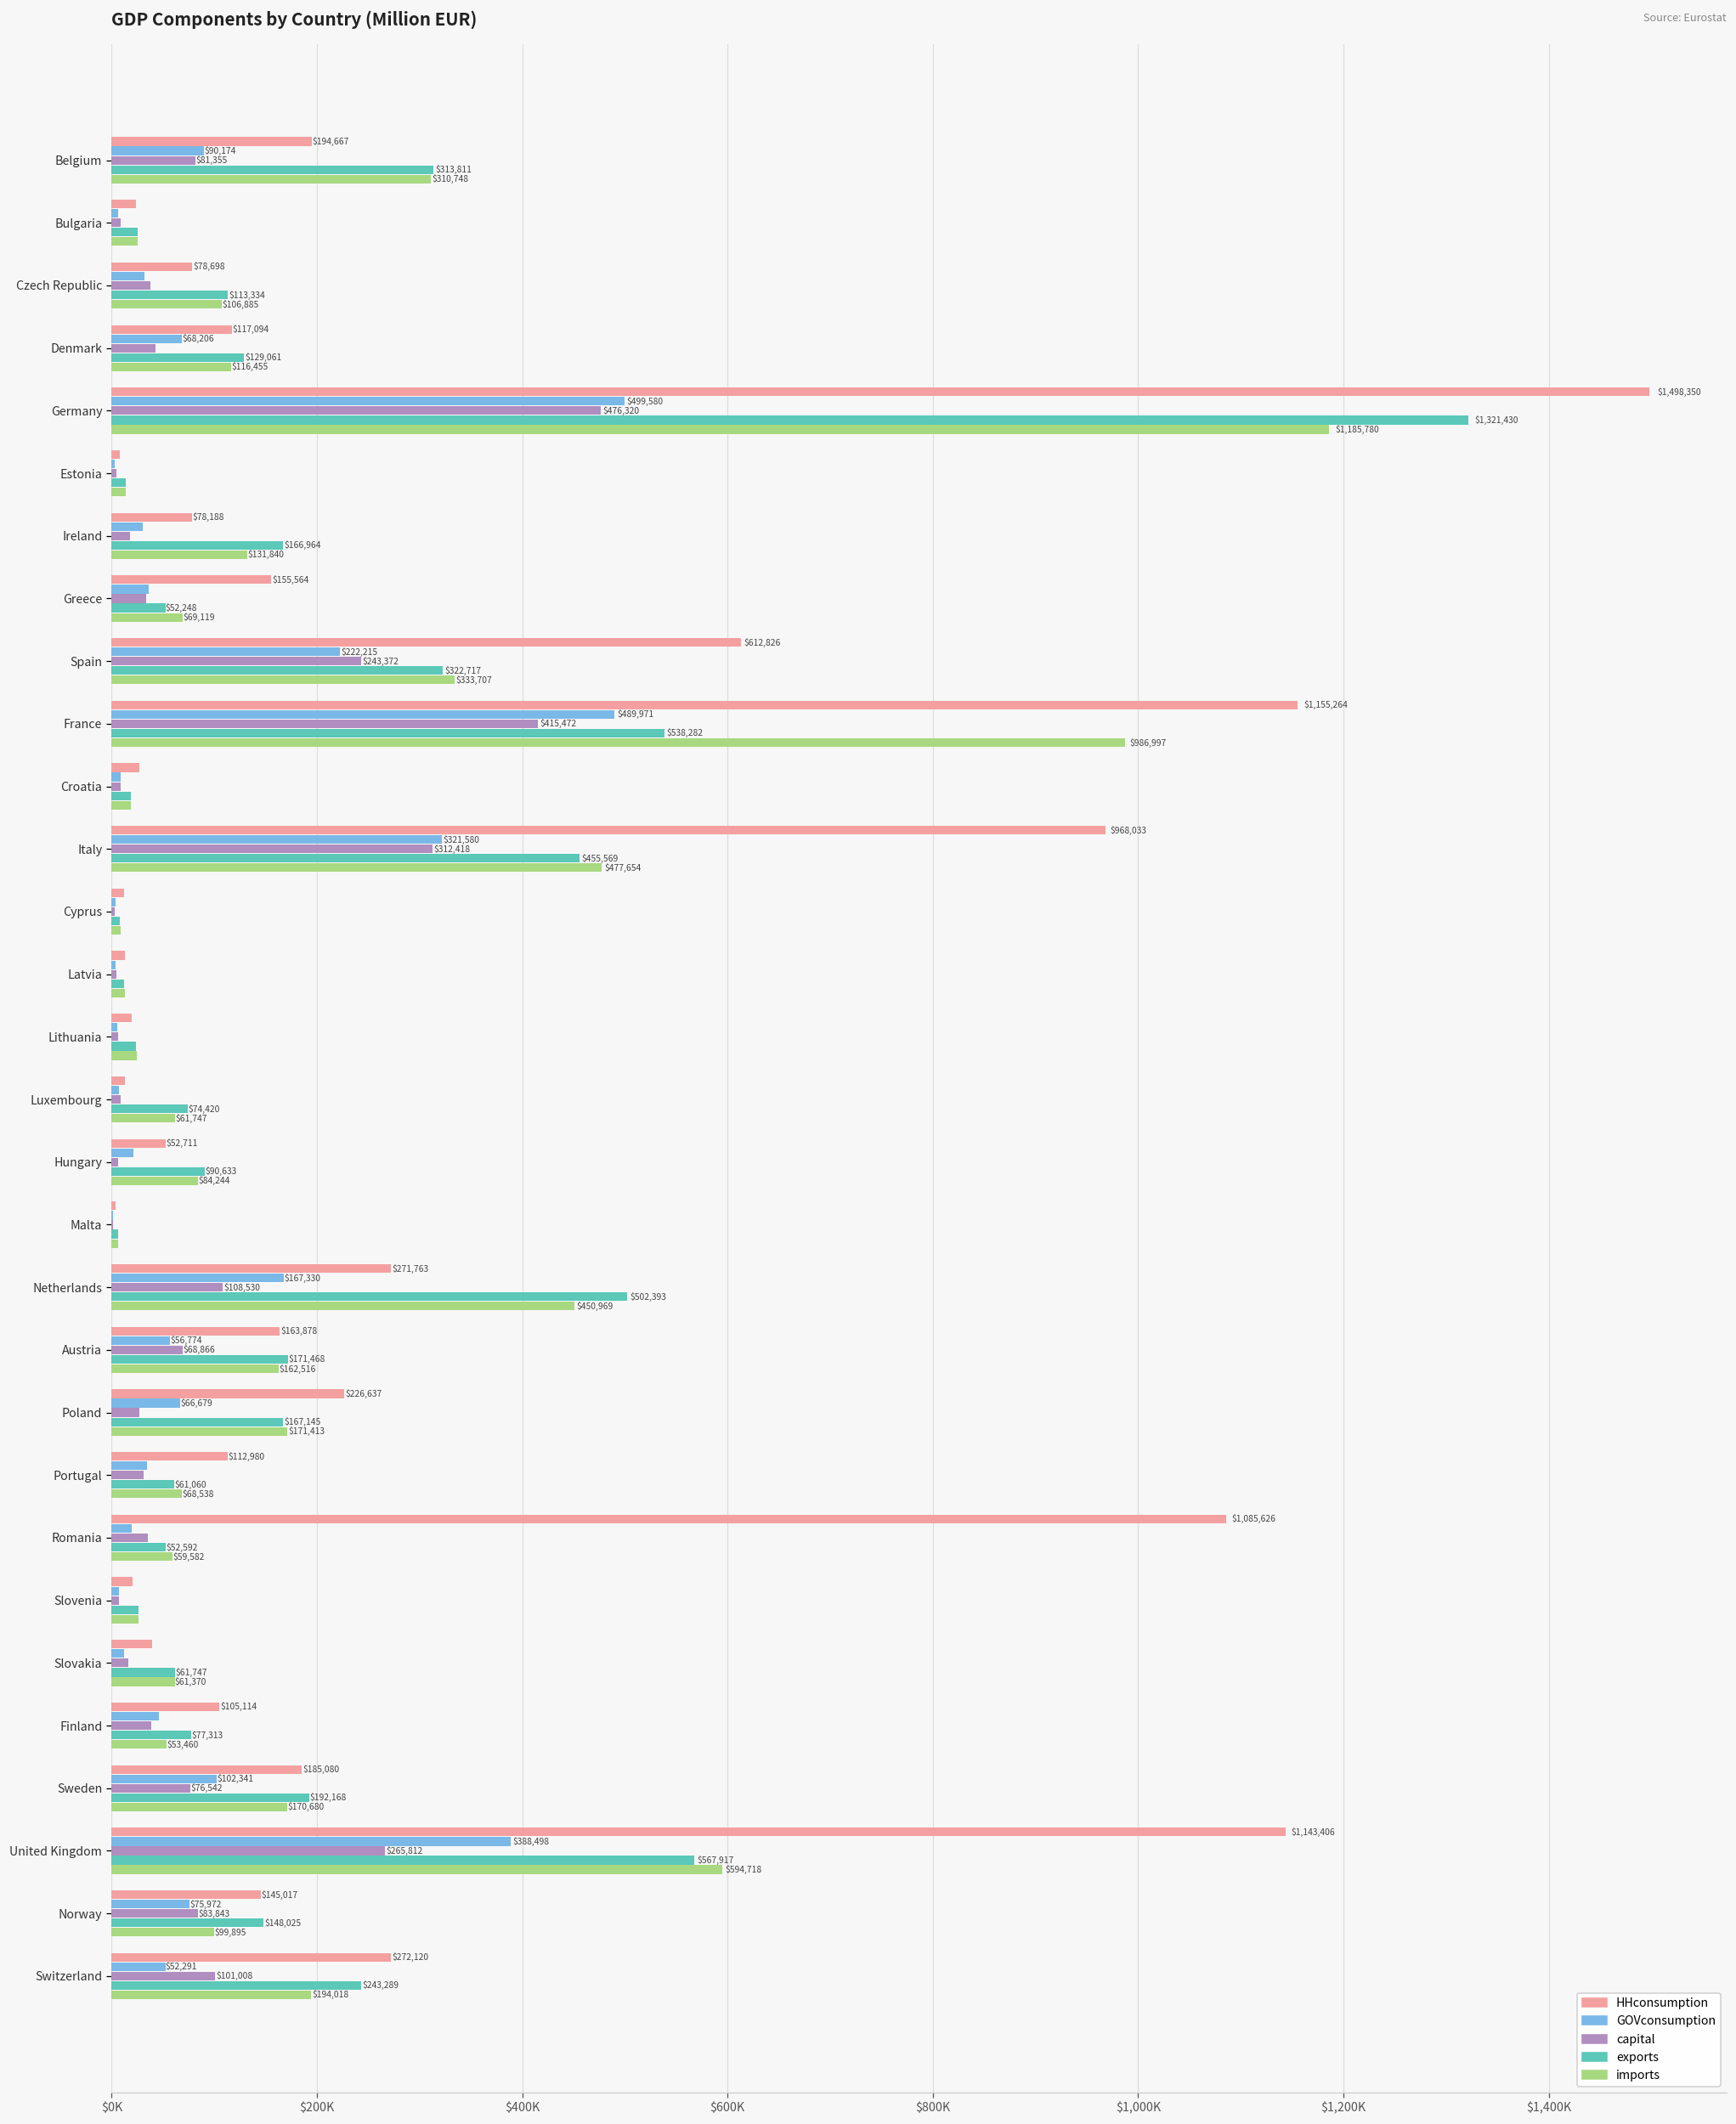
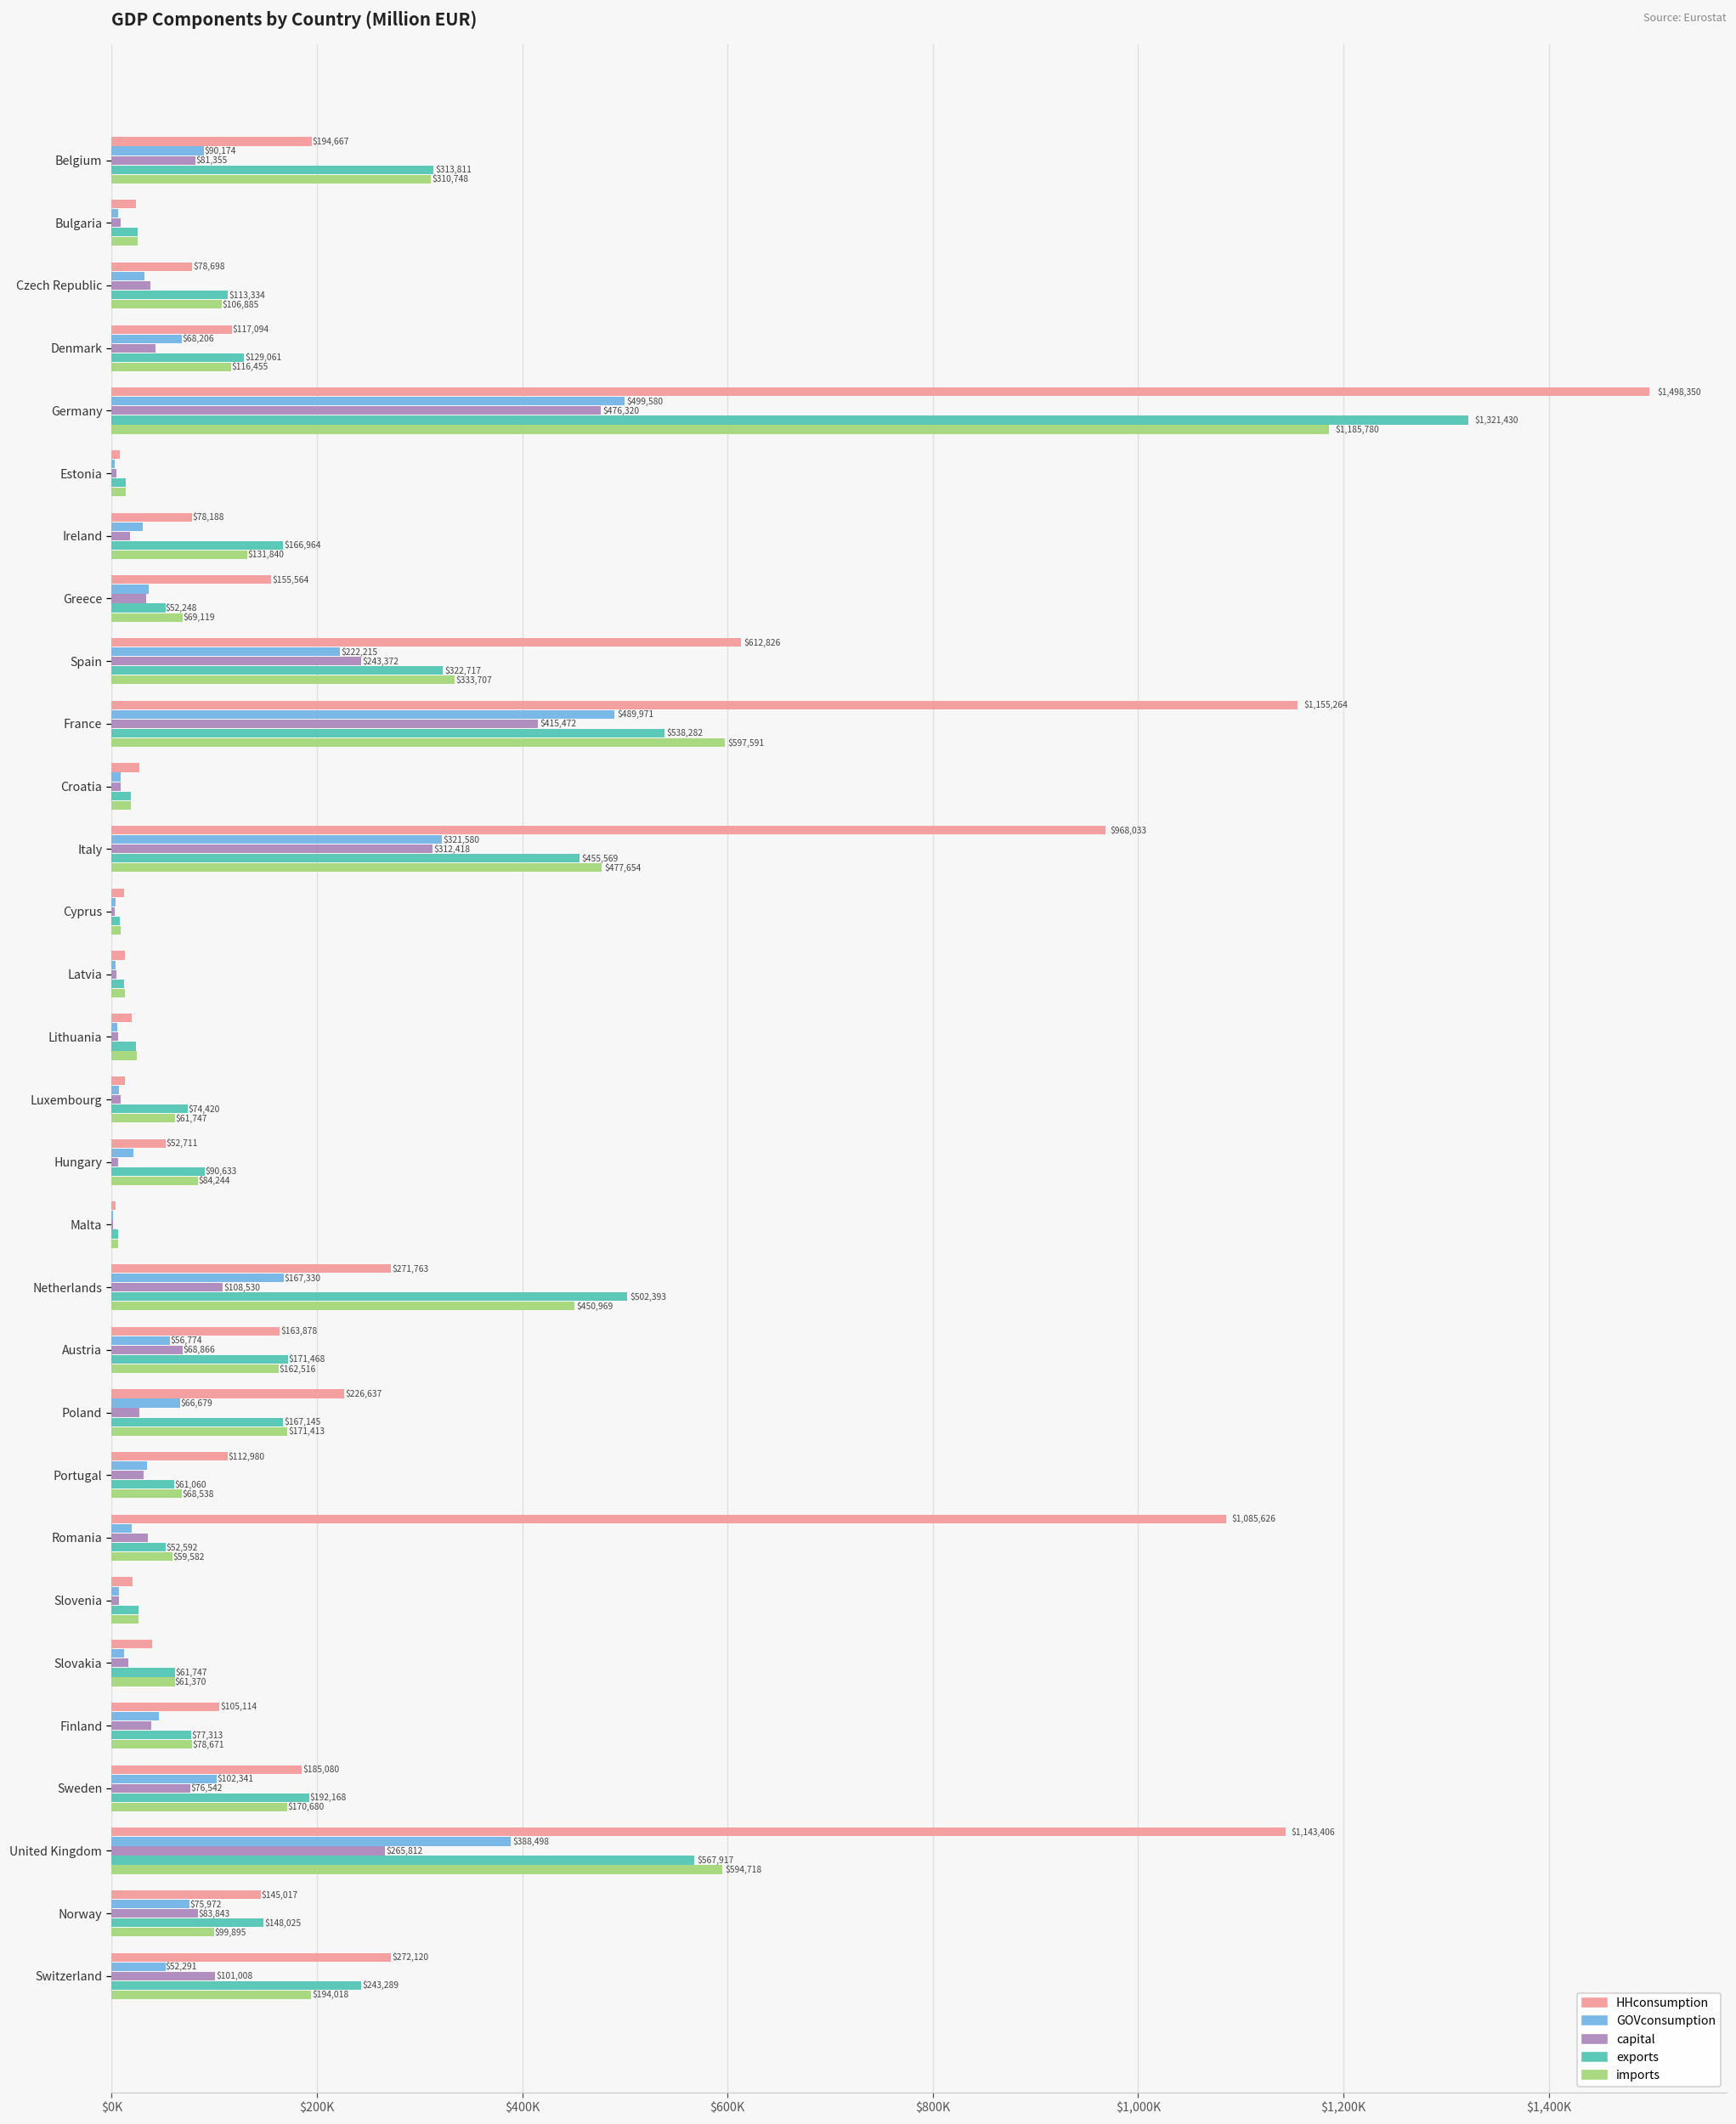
  {
    "HHconsumption": {
      "Belgium": "$194,667",
      "Czech Republic": "$78,698",
      "Denmark": "$117,094",
      "Germany": "$1,498,350",
      "Ireland": "$78,188",
      "Greece": "$155,564",
      "Spain": "$612,826",
      "France": "$1,155,264",
      "Italy": "$968,033",
      "Hungary": "$52,711",
      "Netherlands": "$271,763",
      "Austria": "$163,878",
      "Poland": "$226,637",
      "Portugal": "$112,980",
      "Romania": "$1,085,626",
      "Finland": "$105,114",
      "Sweden": "$185,080",
      "United Kingdom": "$1,143,406",
      "Norway": "$145,017",
      "Switzerland": "$272,120"
    },
    "capital": {
      "Belgium": "$81,355",
      "Germany": "$476,320",
      "Spain": "$243,372",
      "France": "$415,472",
      "Italy": "$312,418",
      "Netherlands": "$108,530",
      "Austria": "$68,866",
      "Sweden": "$76,542",
      "United Kingdom": "$265,812",
      "Norway": "$83,843",
      "Switzerland": "$101,008"
    },
    "imports": {
      "Belgium": "$310,748",
      "Czech Republic": "$106,885",
      "Denmark": "$116,455",
      "Germany": "$1,185,780",
      "Ireland": "$131,840",
      "Greece": "$69,119",
      "Spain": "$333,707",
-     "France": "$986,997",
+     "France": "$597,591",
      "Italy": "$477,654",
      "Luxembourg": "$61,747",
      "Hungary": "$84,244",
      "Netherlands": "$450,969",
      "Austria": "$162,516",
      "Poland": "$171,413",
      "Portugal": "$68,538",
      "Romania": "$59,582",
      "Slovakia": "$61,370",
-     "Finland": "$53,460",
+     "Finland": "$78,671",
      "Sweden": "$170,680",
      "United Kingdom": "$594,718",
      "Norway": "$99,895",
      "Switzerland": "$194,018"
    }
  }
